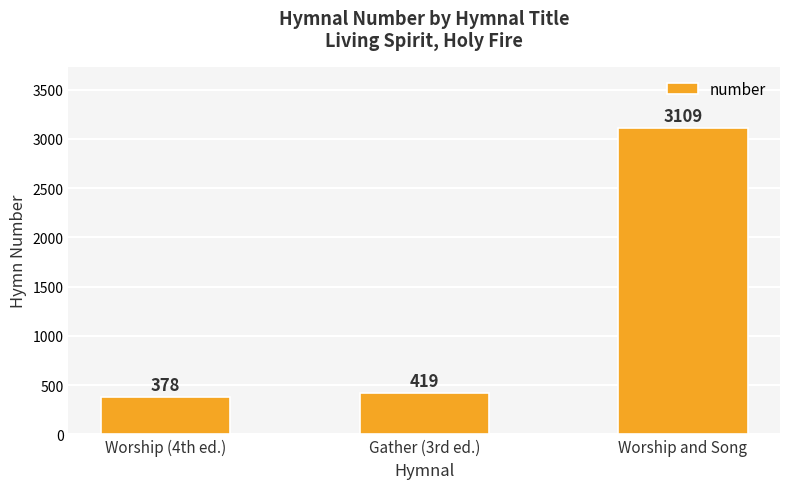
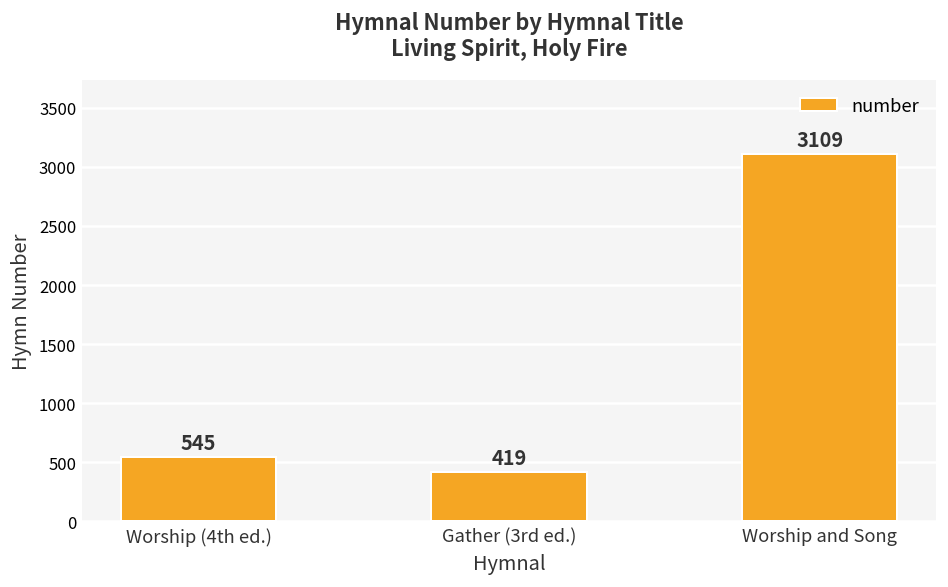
  {
-   "Worship (4th ed.)": 378,
+   "Worship (4th ed.)": 545,
    "Gather (3rd ed.)": 419,
    "Worship and Song": 3109
  }
